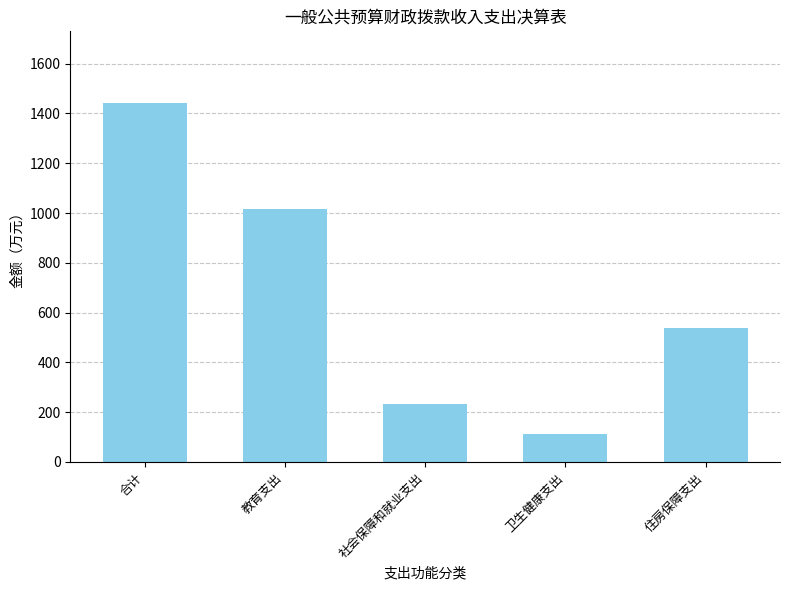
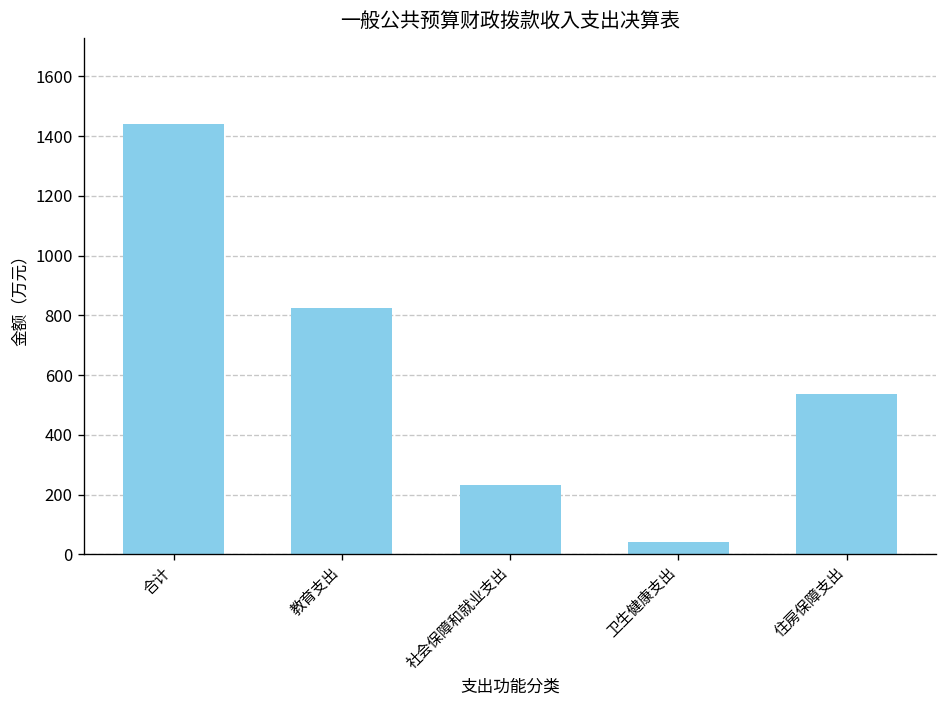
  {
    "合计": 1440,
-   "教育支出": 1020,
+   "教育支出": 830,
    "社会保障和就业支出": 230,
-   "卫生健康支出": 110,
+   "卫生健康支出": 40,
    "住房保障支出": 540
  }
